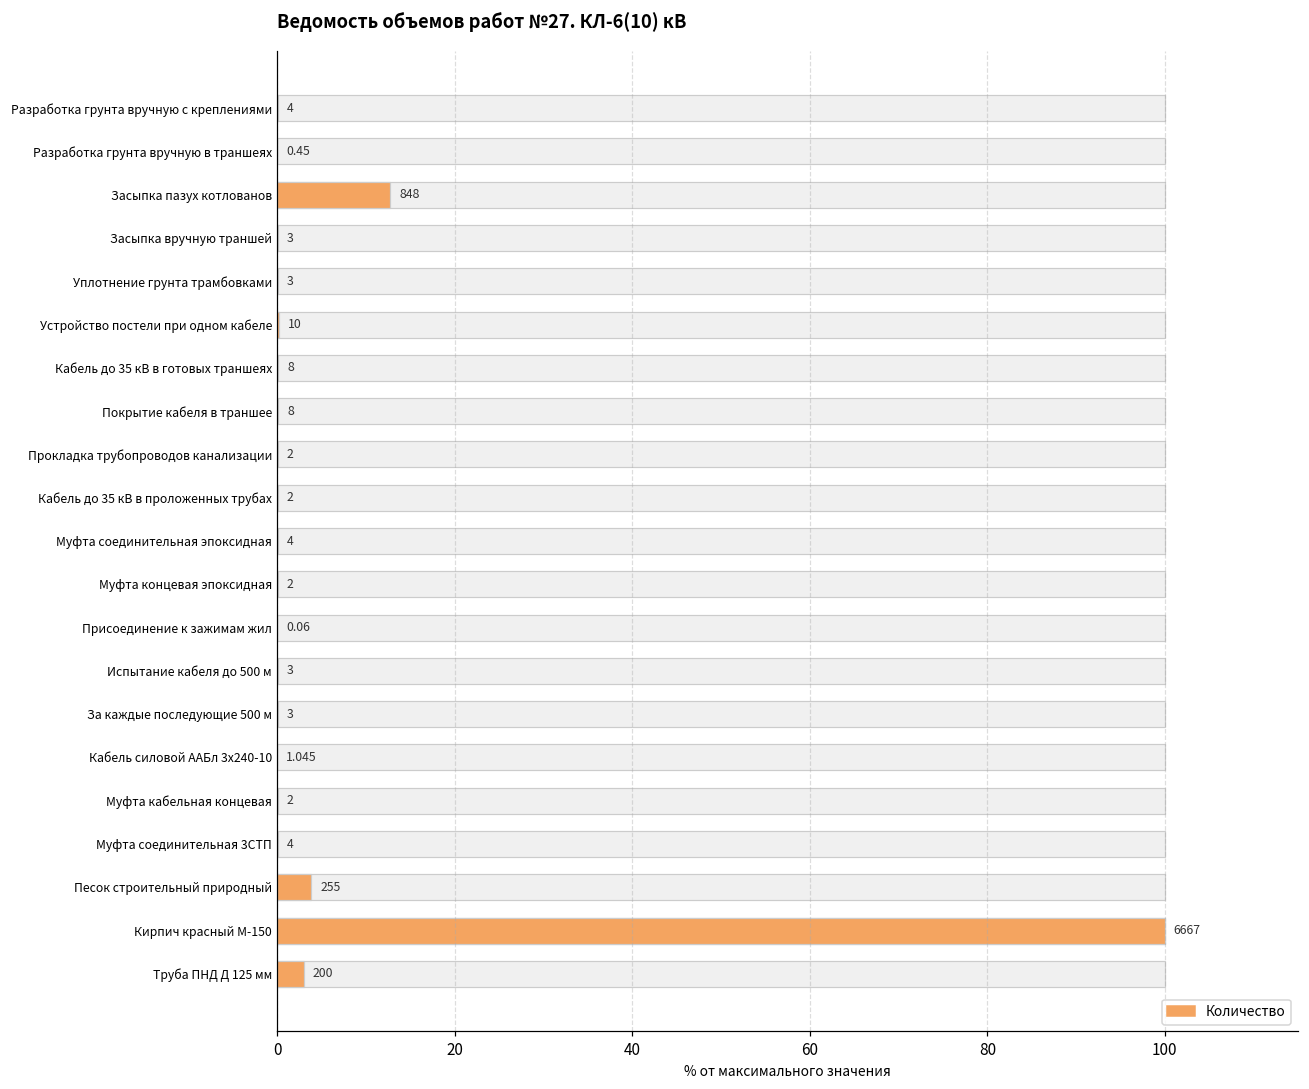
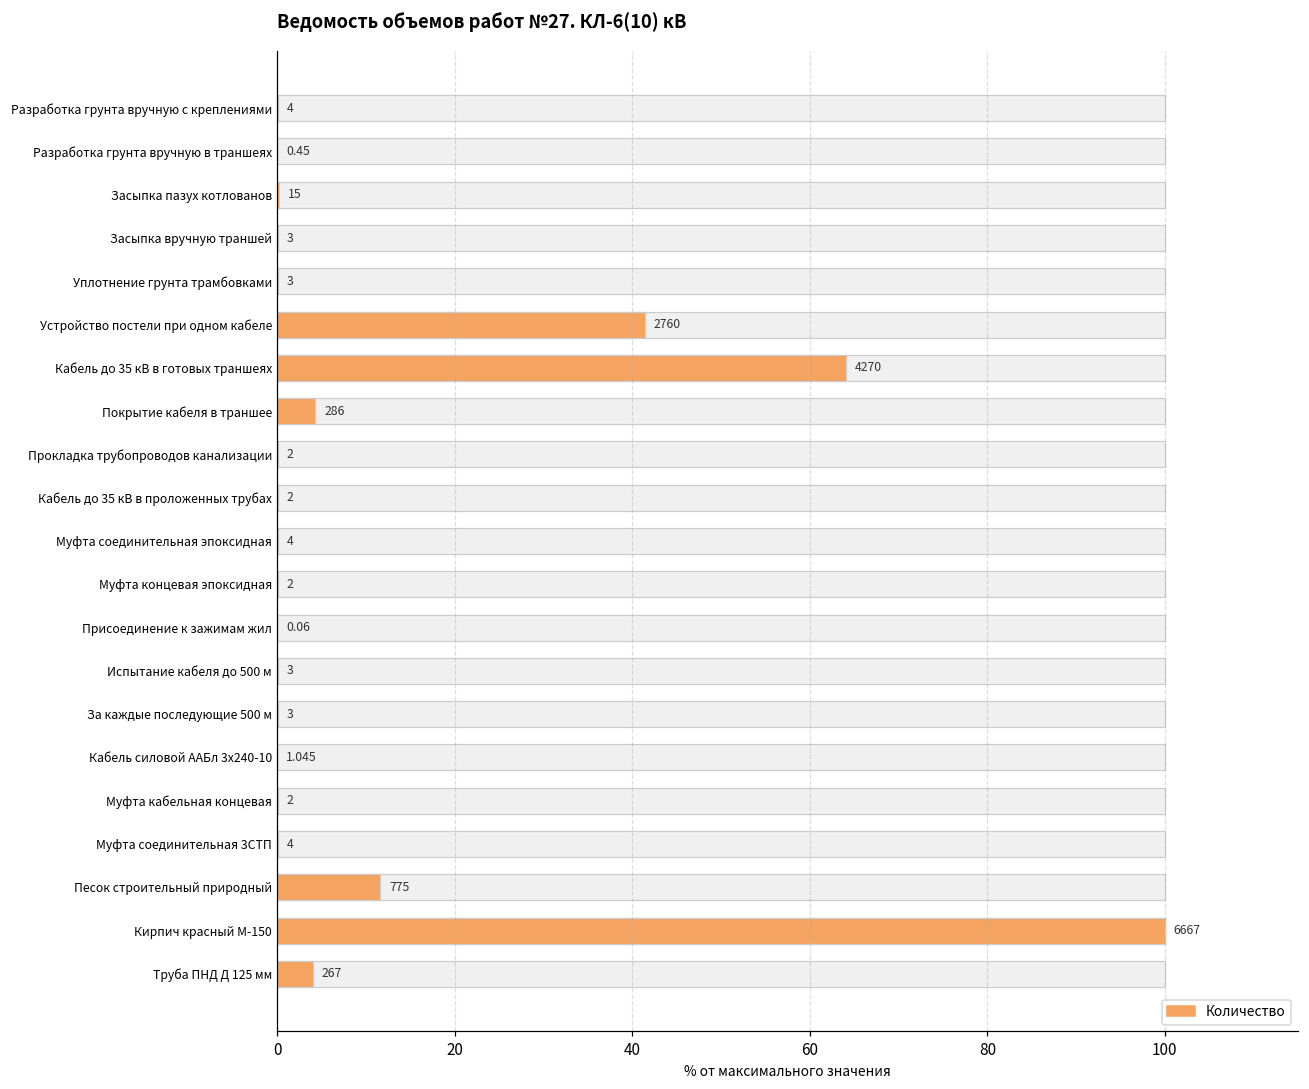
  {
    "Количество": {
-     "Засыпка пазух котлованов": 848,
-     "Устройство постели при одном кабеле": 10,
-     "Кабель до 35 кВ в готовых траншеях": 8,
-     "Покрытие кабеля в траншее": 8,
-     "Песок строительный природный": 255,
-     "Труба ПНД Д 125 мм": 200
+     "Засыпка пазух котлованов": 15,
+     "Устройство постели при одном кабеле": 2760,
+     "Кабель до 35 кВ в готовых траншеях": 4270,
+     "Покрытие кабеля в траншее": 286,
+     "Песок строительный природный": 775,
+     "Труба ПНД Д 125 мм": 267
    }
  }
